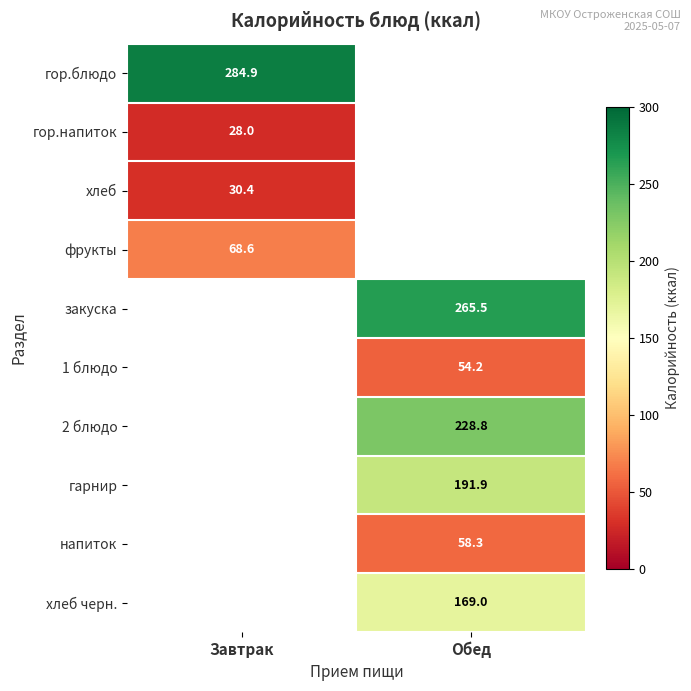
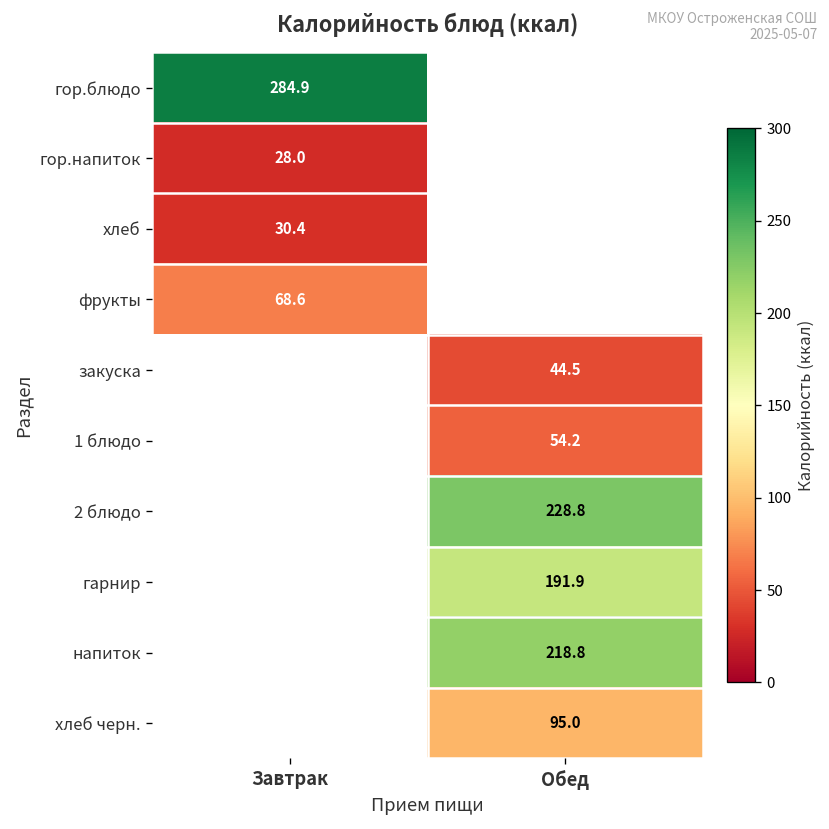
  {
    "гор.блюдо": {
      "Завтрак": 284.9
    },
    "гор.напиток": {
      "Завтрак": 28.0
    },
    "хлеб": {
      "Завтрак": 30.4
    },
    "фрукты": {
      "Завтрак": 68.6
    },
    "закуска": {
-     "Обед": 265.5
+     "Обед": 44.5
    },
    "1 блюдо": {
      "Обед": 54.2
    },
    "2 блюдо": {
      "Обед": 228.8
    },
    "гарнир": {
      "Обед": 191.9
    },
    "напиток": {
-     "Обед": 58.3
+     "Обед": 218.8
    },
    "хлеб черн.": {
-     "Обед": 169.0
+     "Обед": 95.0
    }
  }
